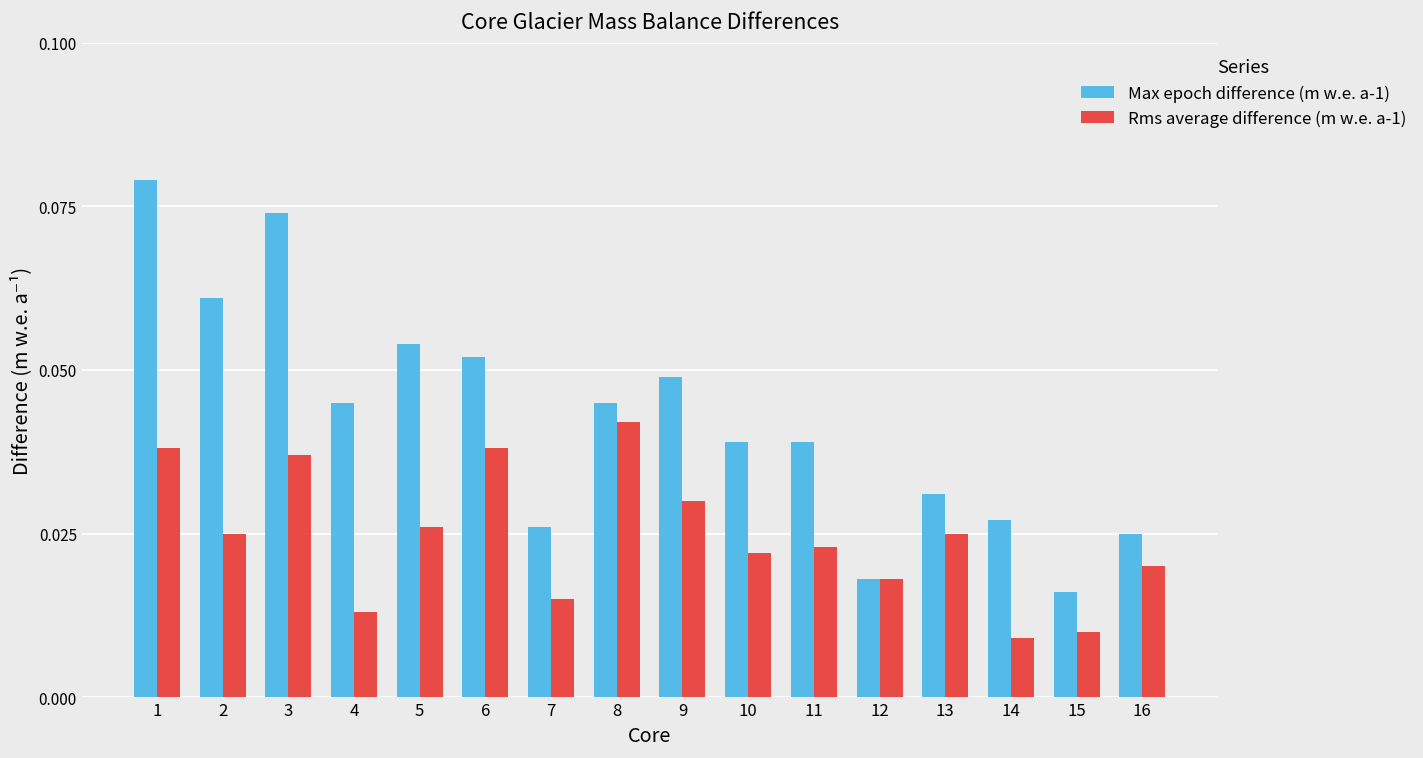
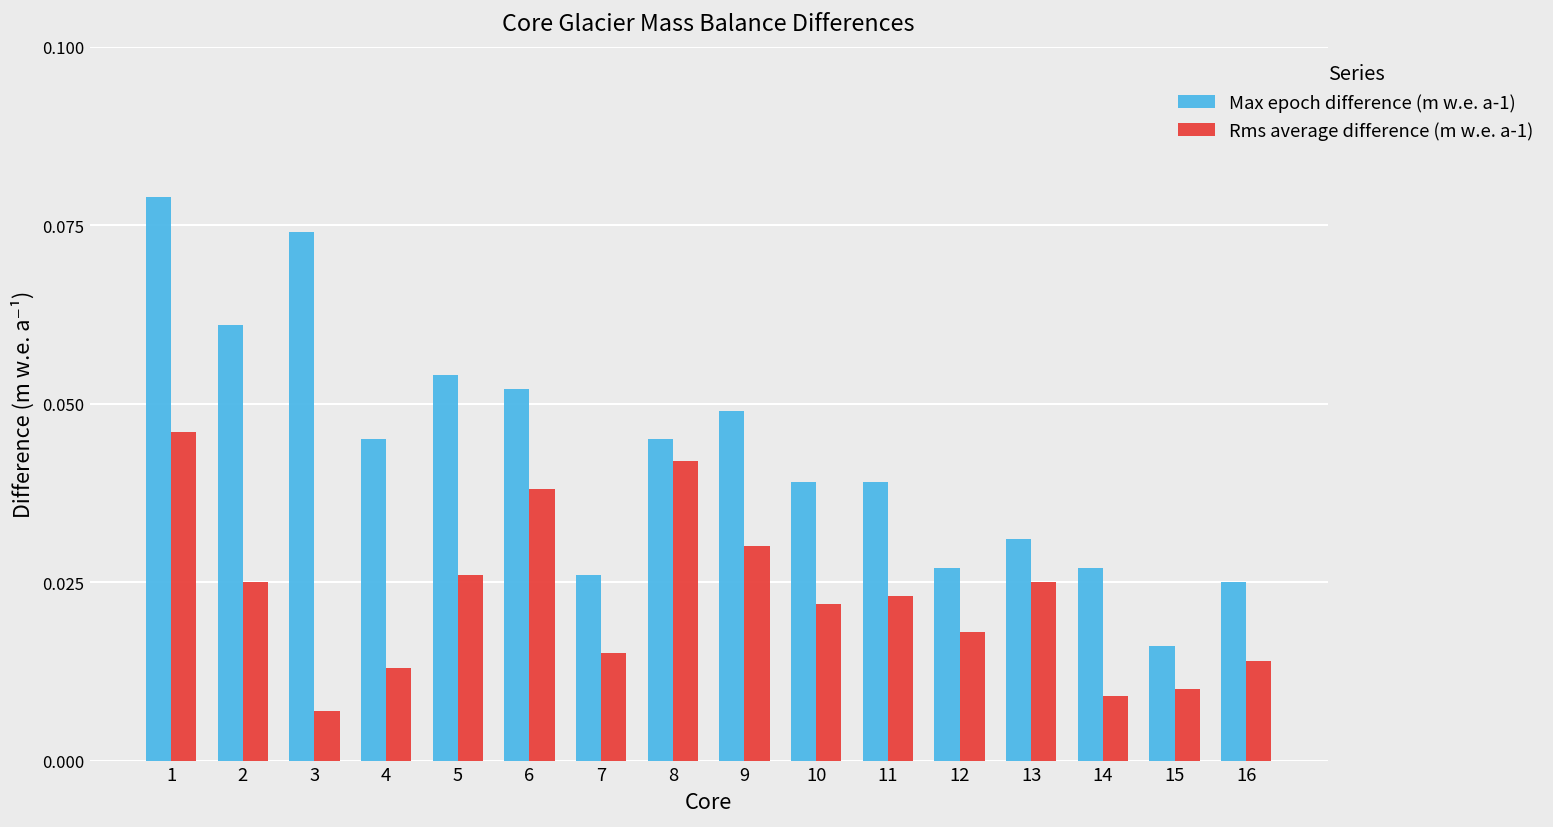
  {
    "Max epoch difference (m w.e. a-1)": {
      "1": 0.079,
      "2": 0.061,
      "3": 0.074,
      "4": 0.045,
      "5": 0.054,
      "6": 0.052,
      "7": 0.026,
      "8": 0.045,
      "9": 0.049,
      "10": 0.039,
      "11": 0.039,
-     "12": 0.018,
+     "12": 0.027,
      "13": 0.031,
      "14": 0.027,
      "15": 0.016,
      "16": 0.025
    },
    "Rms average difference (m w.e. a-1)": {
-     "1": 0.038,
+     "1": 0.046,
      "2": 0.025,
-     "3": 0.037,
+     "3": 0.007,
      "4": 0.013,
      "5": 0.026,
      "6": 0.038,
      "7": 0.015,
      "8": 0.042,
      "9": 0.030,
      "10": 0.022,
      "11": 0.023,
      "12": 0.018,
      "13": 0.025,
      "14": 0.009,
      "15": 0.010,
-     "16": 0.020
+     "16": 0.014
    }
  }
